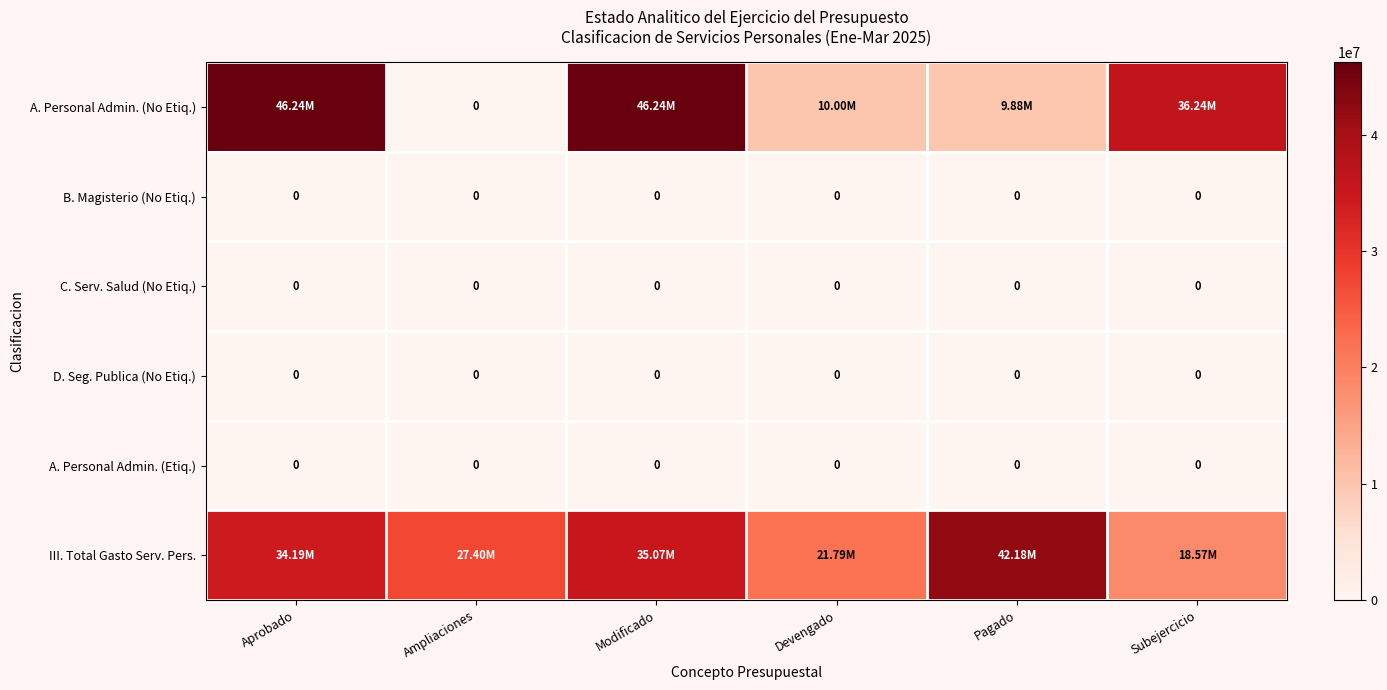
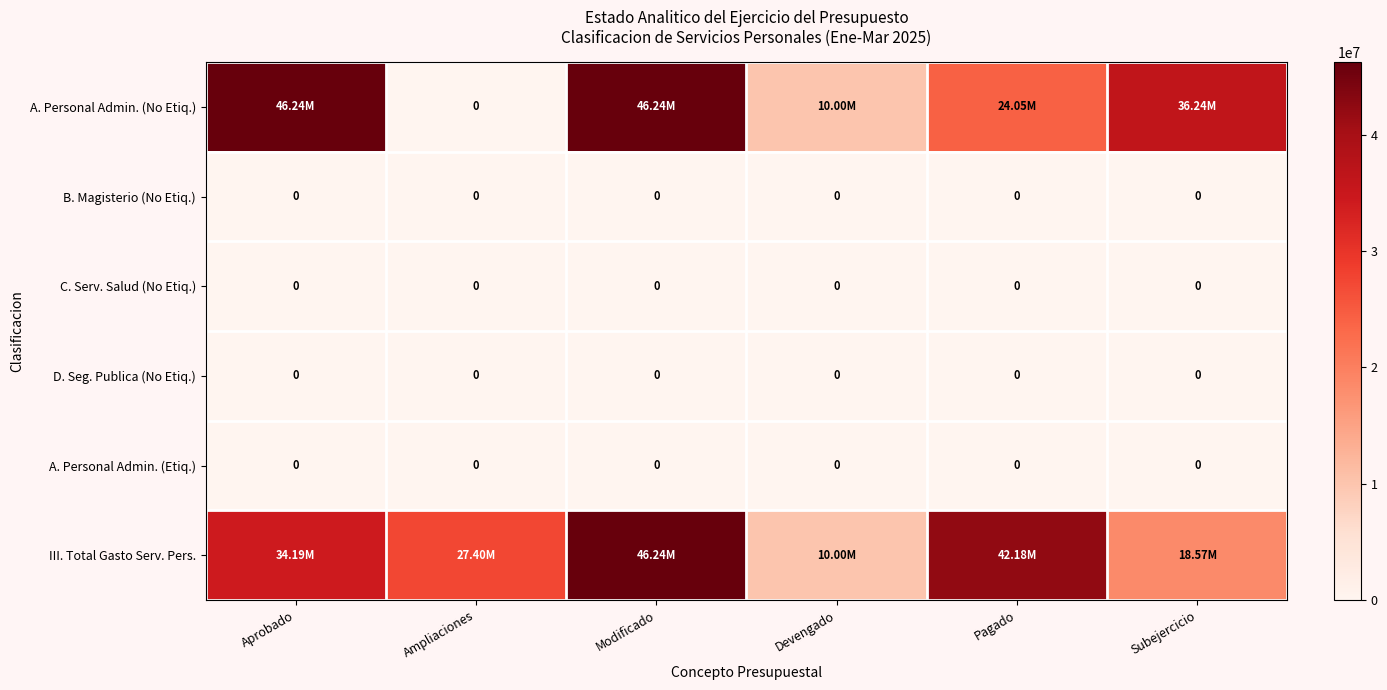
  {
    "A. Personal Admin. (No Etiq.)": {
      "Aprobado": "46.24M",
      "Ampliaciones": "0",
      "Modificado": "46.24M",
      "Devengado": "10.00M",
-     "Pagado": "9.88M",
+     "Pagado": "24.05M",
      "Subejercicio": "36.24M"
    },
    "B. Magisterio (No Etiq.)": {
      "Aprobado": "0",
      "Ampliaciones": "0",
      "Modificado": "0",
      "Devengado": "0",
      "Pagado": "0",
      "Subejercicio": "0"
    },
    "C. Serv. Salud (No Etiq.)": {
      "Aprobado": "0",
      "Ampliaciones": "0",
      "Modificado": "0",
      "Devengado": "0",
      "Pagado": "0",
      "Subejercicio": "0"
    },
    "D. Seg. Publica (No Etiq.)": {
      "Aprobado": "0",
      "Ampliaciones": "0",
      "Modificado": "0",
      "Devengado": "0",
      "Pagado": "0",
      "Subejercicio": "0"
    },
    "A. Personal Admin. (Etiq.)": {
      "Aprobado": "0",
      "Ampliaciones": "0",
      "Modificado": "0",
      "Devengado": "0",
      "Pagado": "0",
      "Subejercicio": "0"
    },
    "III. Total Gasto Serv. Pers.": {
      "Aprobado": "34.19M",
      "Ampliaciones": "27.40M",
-     "Modificado": "35.07M",
-     "Devengado": "21.79M",
+     "Modificado": "46.24M",
+     "Devengado": "10.00M",
      "Pagado": "42.18M",
      "Subejercicio": "18.57M"
    }
  }
